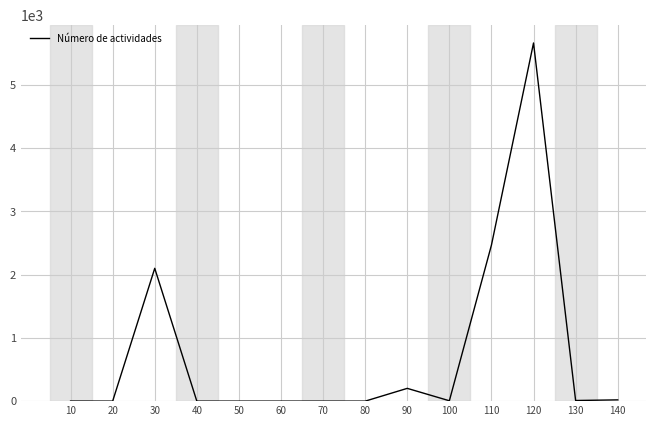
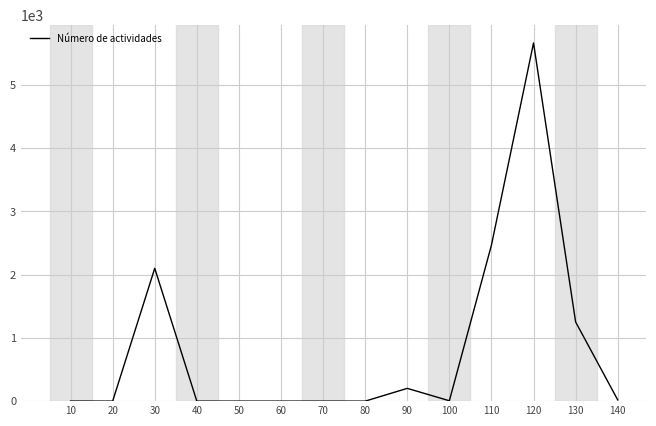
  {
    "10": 0,
    "20": 0,
    "30": 2100,
    "40": 0,
    "50": 0,
    "60": 0,
    "70": 0,
    "80": 0,
    "90": 200,
    "100": 0,
    "110": 2500,
    "120": 5700,
-   "130": 0,
+   "130": 1300,
    "140": 0
  }
